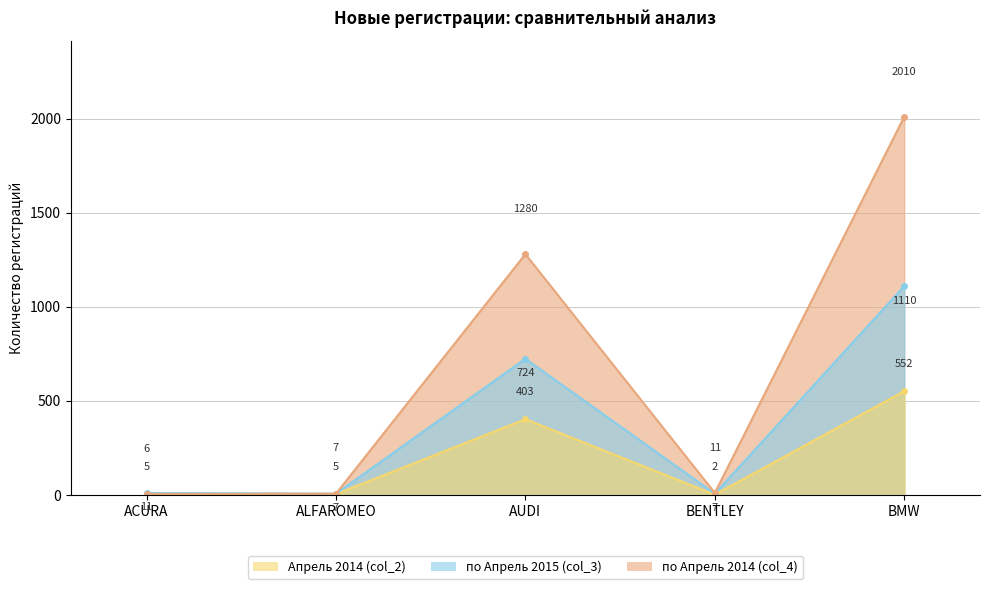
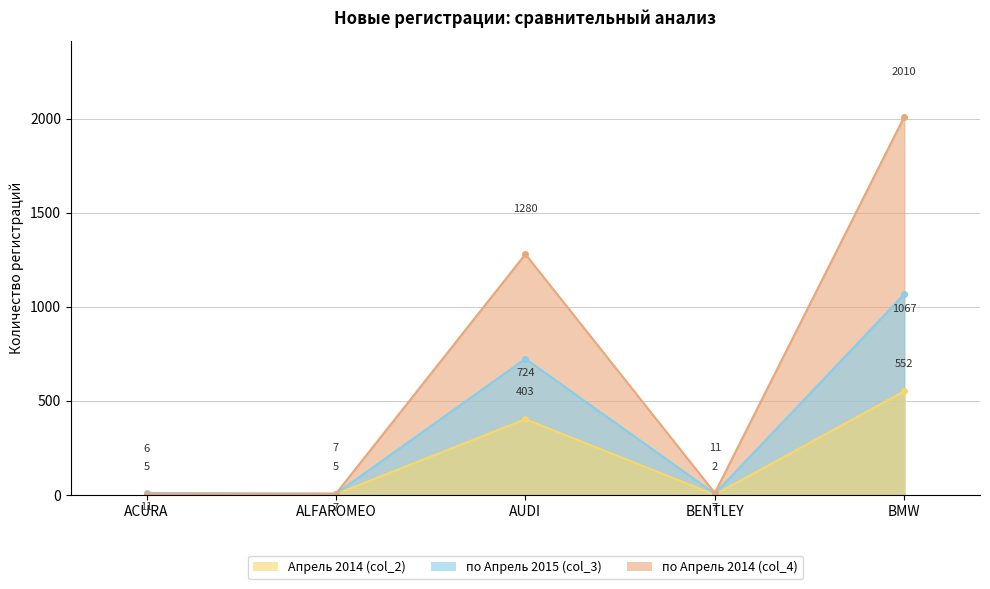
  {
    "по Апрель 2015 (col_3)": {
      "AUDI": 724,
-     "BMW": 1110
+     "BMW": 1067
    }
  }
